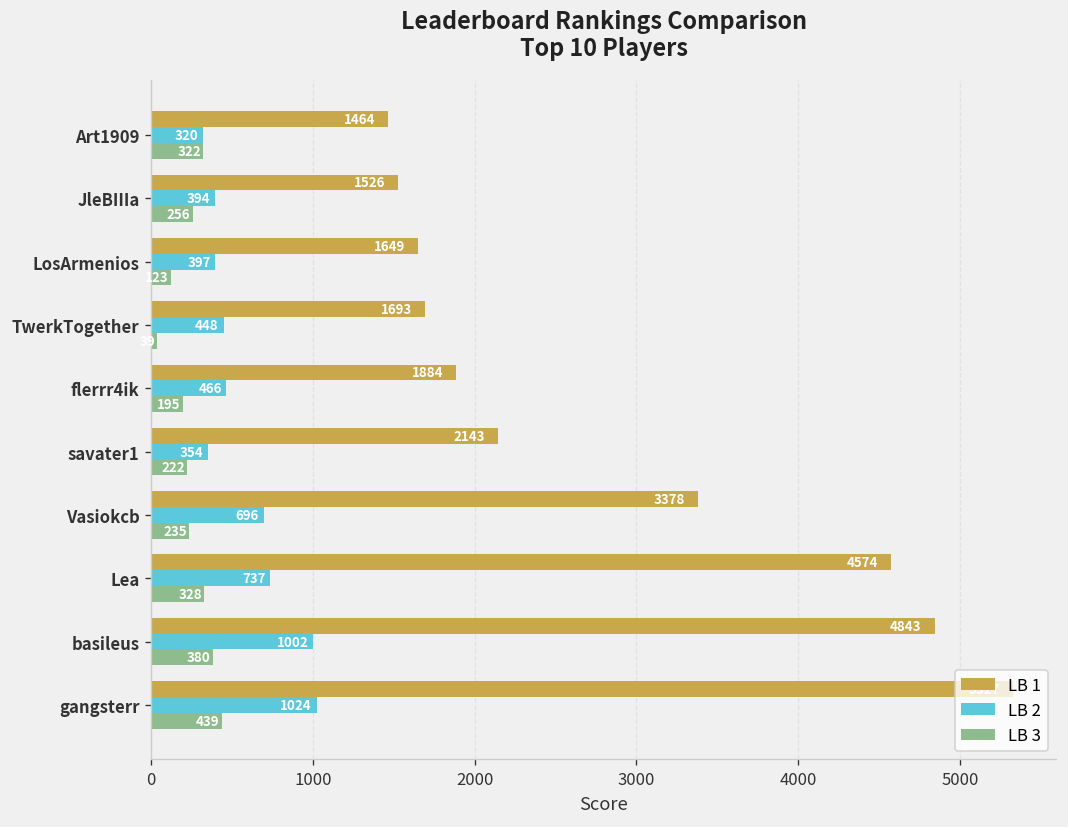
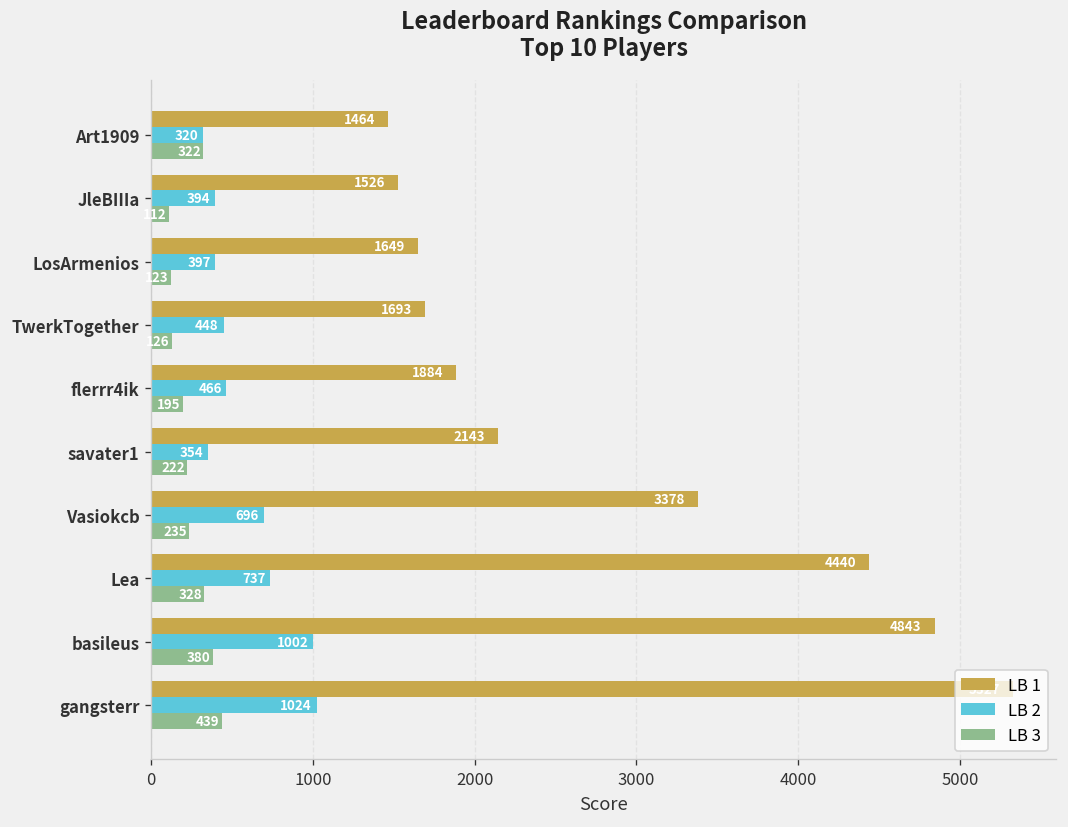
  {
    "LB 1": {
      "Art1909": 1464,
      "JleBIIIa": 1526,
      "LosArmenios": 1649,
      "TwerkTogether": 1693,
      "flerrr4ik": 1884,
      "savater1": 2143,
      "Vasiokcb": 3378,
-     "Lea": 4574,
+     "Lea": 4440,
      "basileus": 4843
    },
    "LB 2": {
      "Art1909": 320,
      "JleBIIIa": 394,
      "LosArmenios": 397,
      "TwerkTogether": 448,
      "flerrr4ik": 466,
      "savater1": 354,
      "Vasiokcb": 696,
      "Lea": 737,
      "basileus": 1002,
      "gangsterr": 1024
    },
    "LB 3": {
      "Art1909": 322,
-     "JleBIIIa": 256,
+     "JleBIIIa": 112,
      "LosArmenios": 123,
-     "TwerkTogether": 40,
+     "TwerkTogether": 130,
      "flerrr4ik": 195,
      "savater1": 222,
      "Vasiokcb": 235,
      "Lea": 328,
      "basileus": 380,
      "gangsterr": 439
    }
  }
